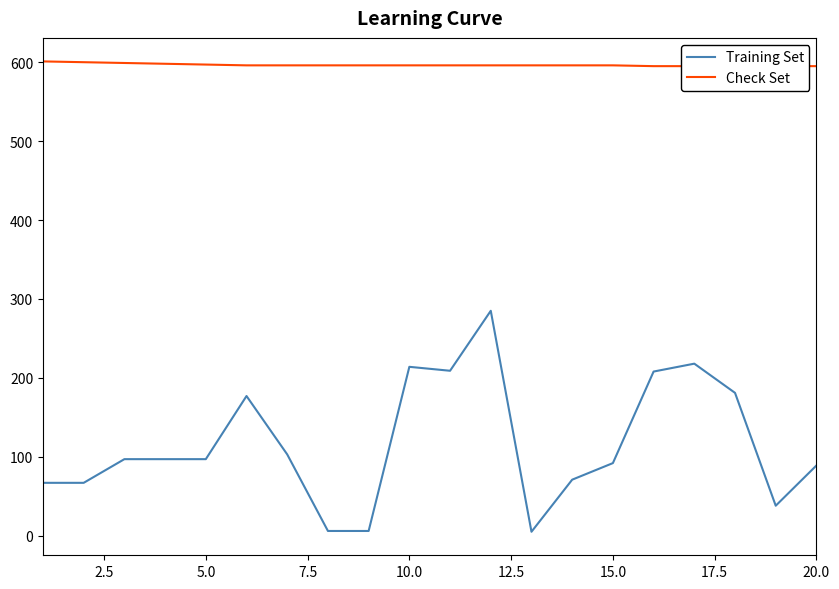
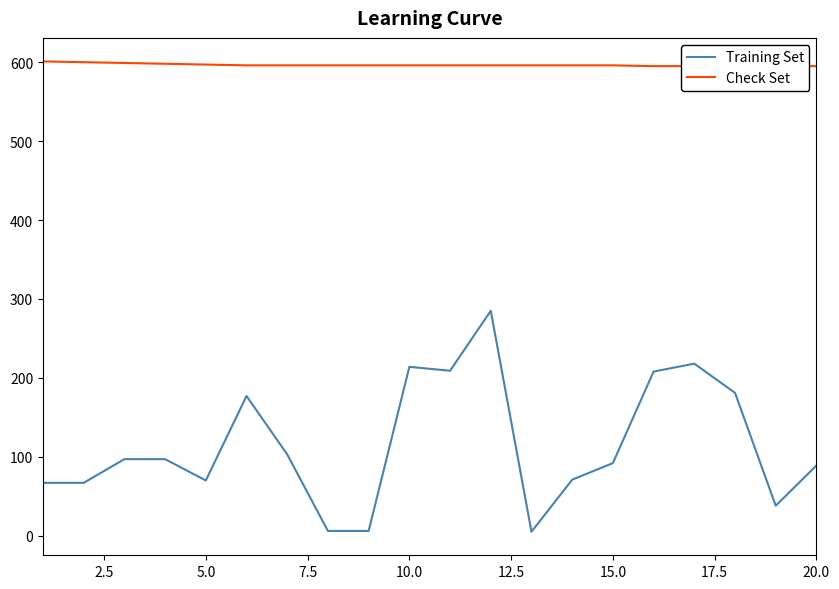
  {
    "Training Set": {
-     "5.0": 100,
+     "5.0": 70,
      "10.0": 210,
      "15.0": 90,
      "20.0": 90
    },
    "Check Set": {
      "5.0": 600,
      "10.0": 600,
      "15.0": 600,
      "20.0": 600
    }
  }
